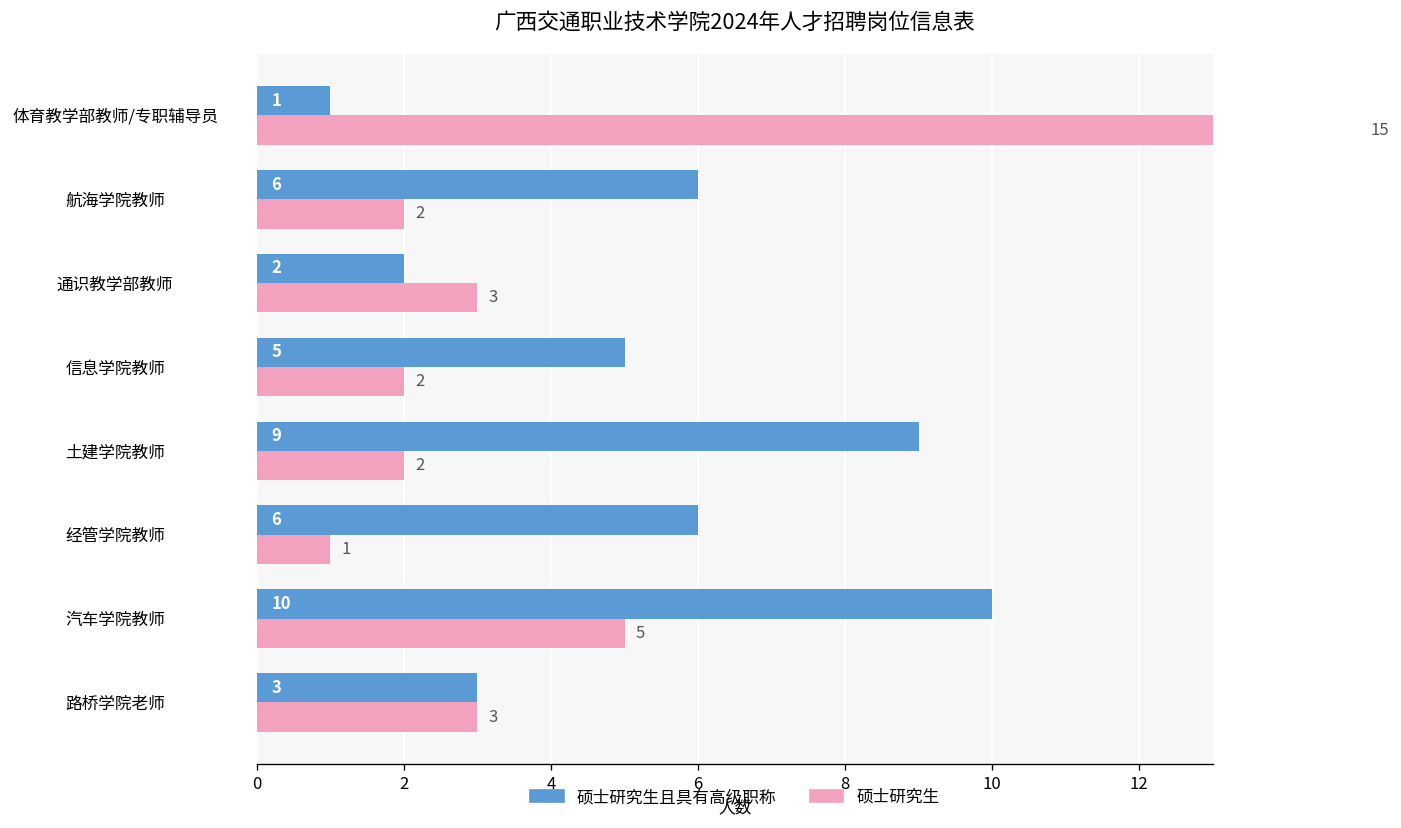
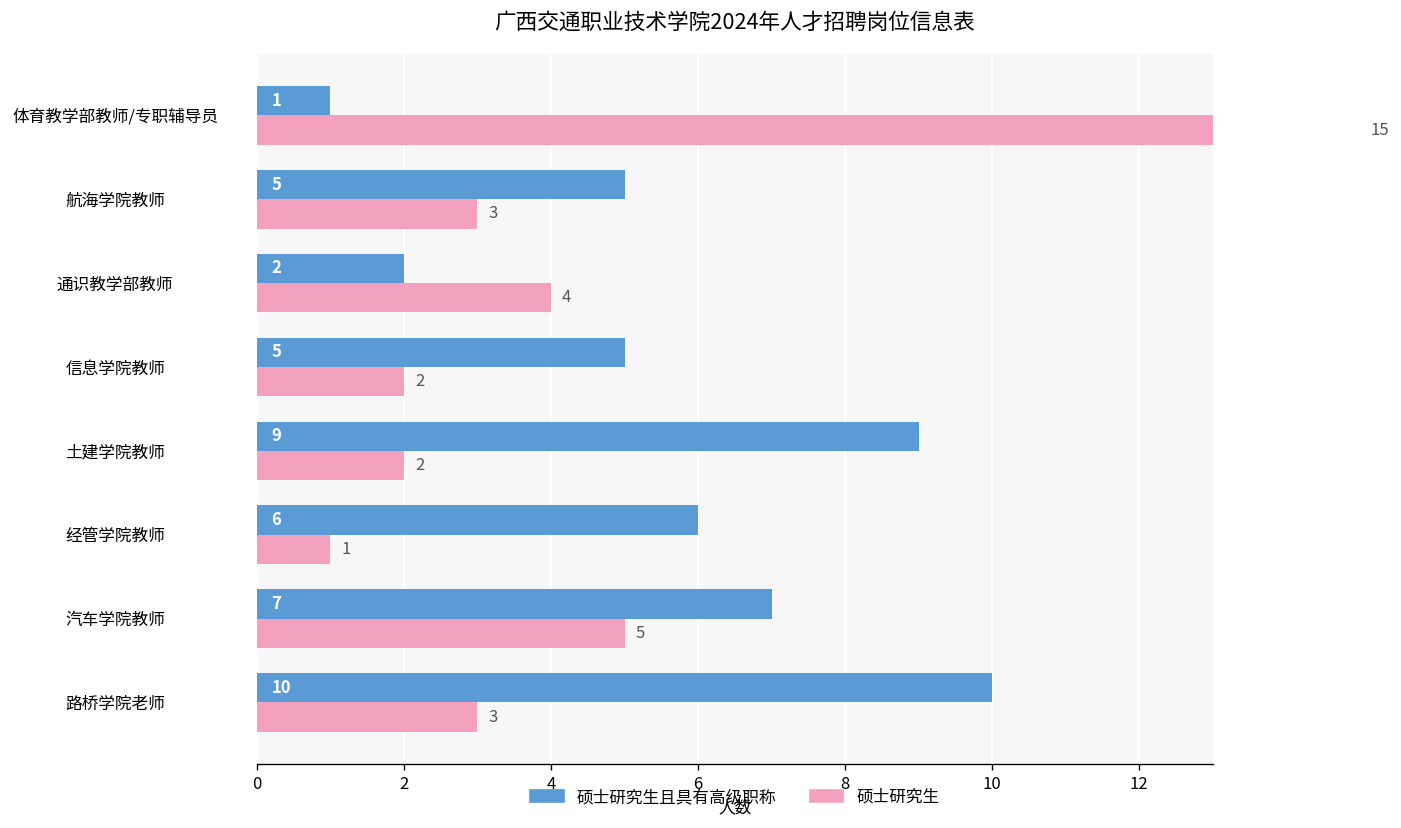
  {
    "硕士研究生且具有高级职称": {
      "体育教学部教师/专职辅导员": 1,
-     "航海学院教师": 6,
+     "航海学院教师": 5,
      "通识教学部教师": 2,
      "信息学院教师": 5,
      "土建学院教师": 9,
      "经管学院教师": 6,
-     "汽车学院教师": 10,
-     "路桥学院老师": 3
+     "汽车学院教师": 7,
+     "路桥学院老师": 10
    },
    "硕士研究生": {
-     "航海学院教师": 2,
-     "通识教学部教师": 3,
+     "航海学院教师": 3,
+     "通识教学部教师": 4,
      "信息学院教师": 2,
      "土建学院教师": 2,
      "经管学院教师": 1,
      "汽车学院教师": 5,
      "路桥学院老师": 3
    }
  }
